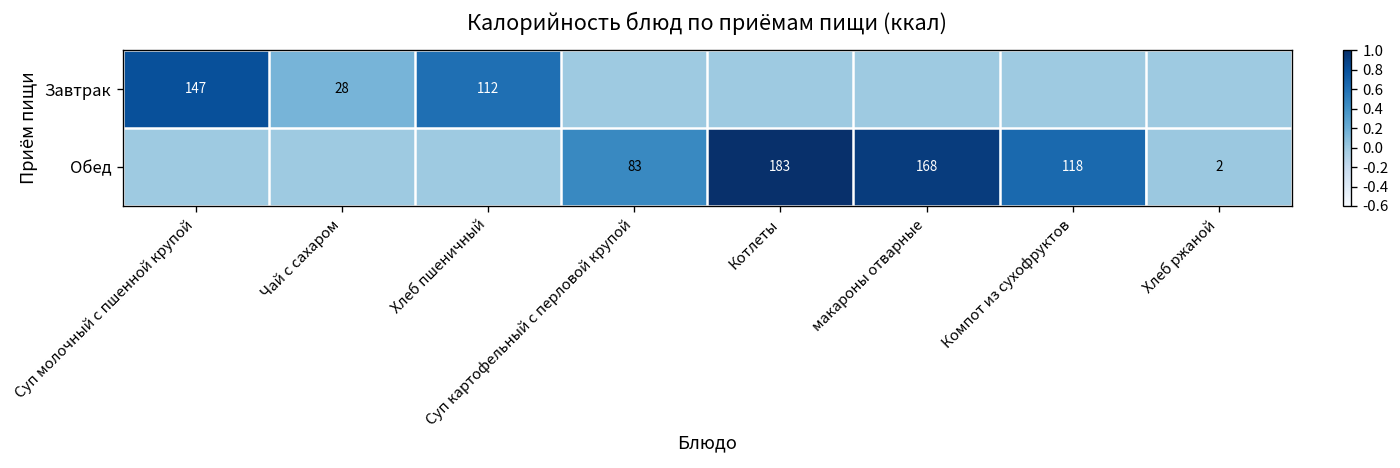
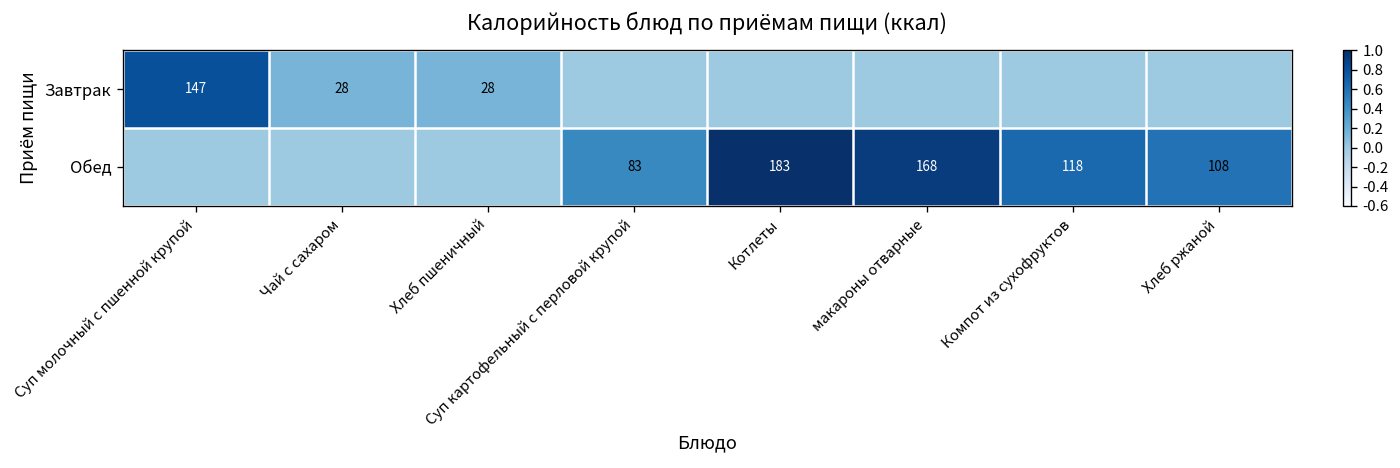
  {
    "Завтрак": {
      "Суп молочный с пшенной крупой": 147,
      "Чай с сахаром": 28,
-     "Хлеб пшеничный": 112
+     "Хлеб пшеничный": 28
    },
    "Обед": {
      "Суп картофельный с перловой крупой": 83,
      "Котлеты": 183,
      "макароны отварные": 168,
      "Компот из сухофруктов": 118,
-     "Хлеб ржаной": 2
+     "Хлеб ржаной": 108
    }
  }
